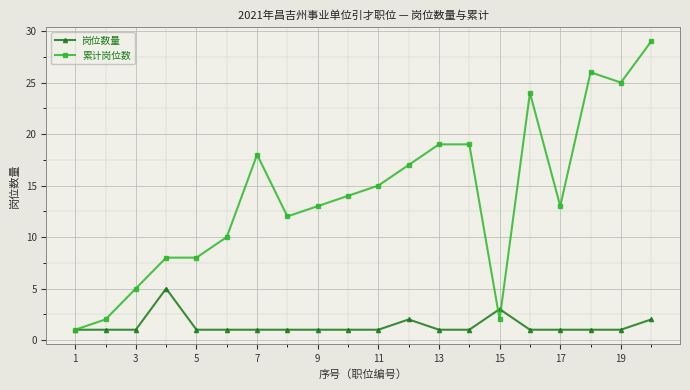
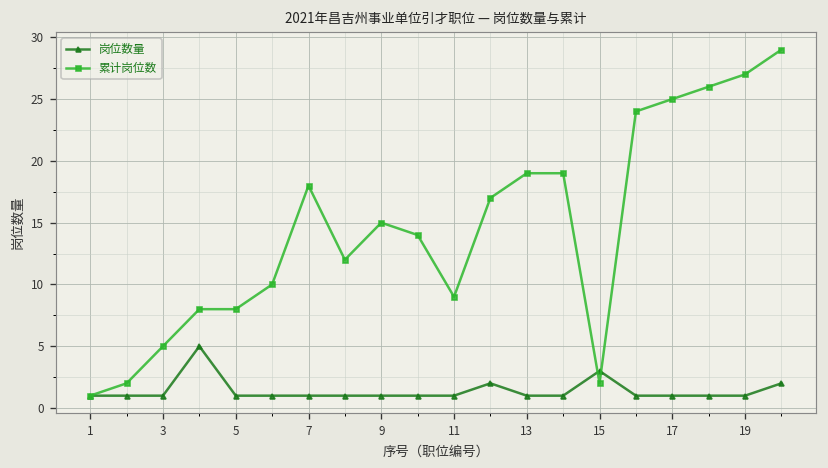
  {
    "岗位数量": {
      "3": 1,
      "5": 1,
      "7": 1,
      "9": 1,
      "11": 1,
      "13": 1,
      "15": 3,
      "17": 1,
      "19": 1
    },
    "累计岗位数": {
      "3": 5,
      "5": 8,
      "7": 18,
-     "9": 13,
-     "11": 15,
+     "9": 15,
+     "11": 9,
      "13": 19,
      "15": 2,
-     "17": 13,
-     "19": 25
+     "17": 25,
+     "19": 27
    }
  }
